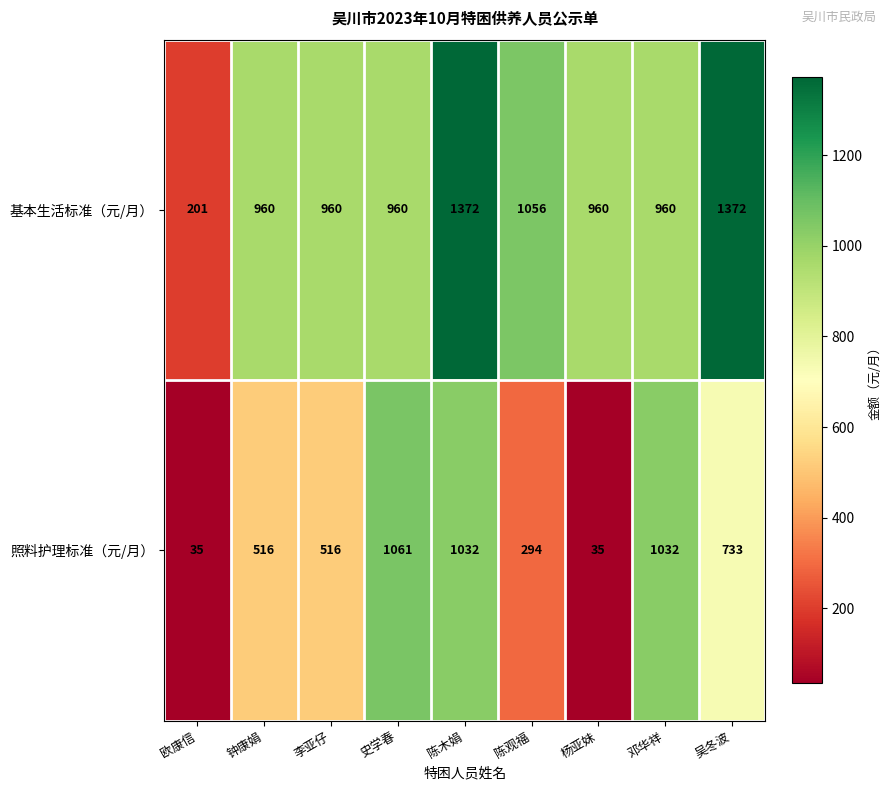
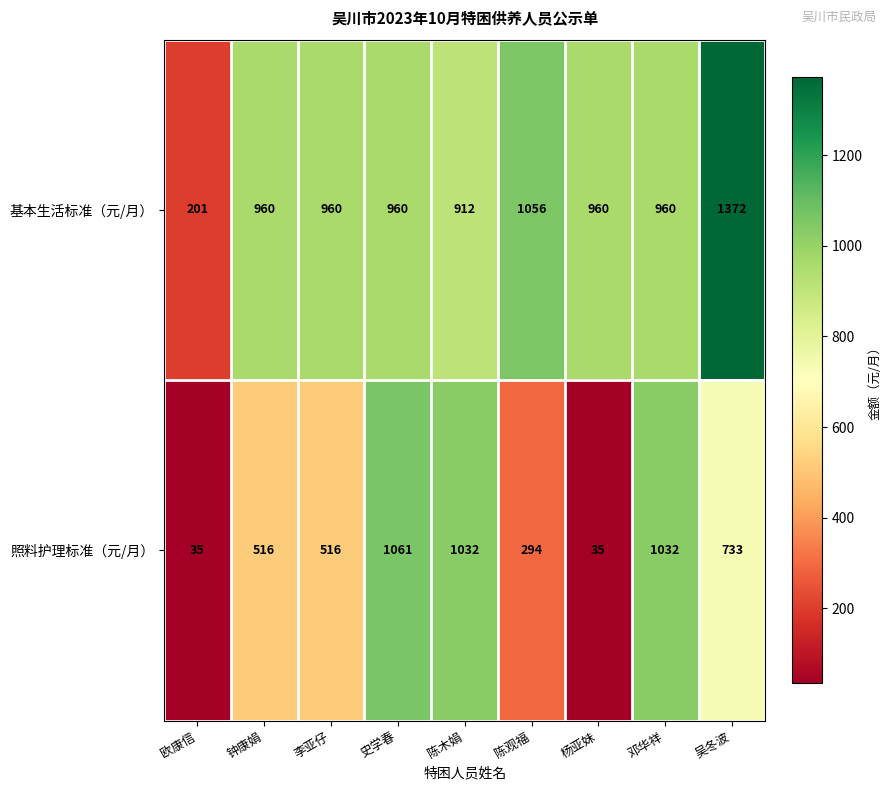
  {
    "基本生活标准（元/月）": {
      "欧康信": 201,
      "钟康娟": 960,
      "李亚仔": 960,
      "史学春": 960,
-     "陈木娟": 1372,
+     "陈木娟": 912,
      "陈观福": 1056,
      "杨亚妹": 960,
      "邓华祥": 960,
      "吴冬波": 1372
    },
    "照料护理标准（元/月）": {
      "欧康信": 35,
      "钟康娟": 516,
      "李亚仔": 516,
      "史学春": 1061,
      "陈木娟": 1032,
      "陈观福": 294,
      "杨亚妹": 35,
      "邓华祥": 1032,
      "吴冬波": 733
    }
  }
